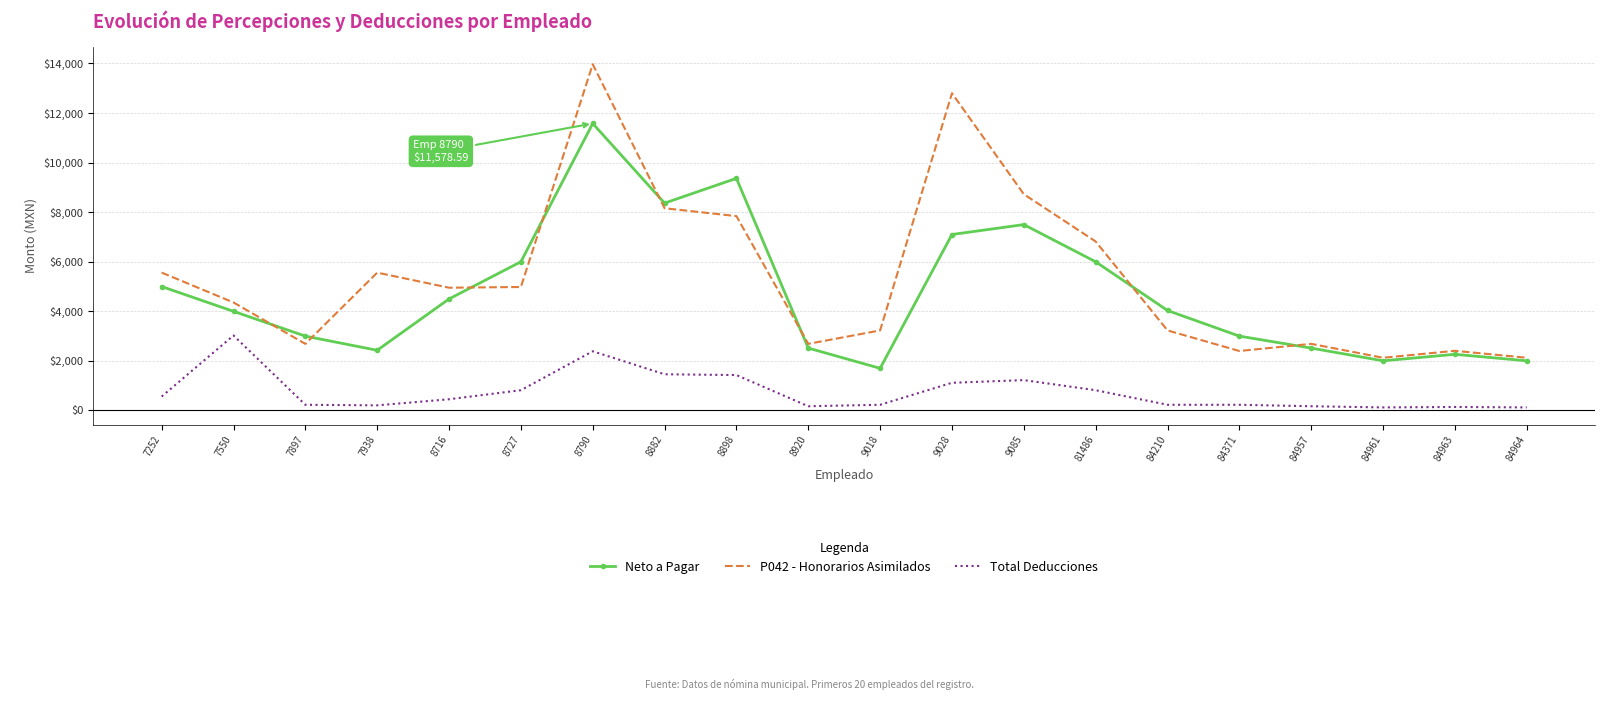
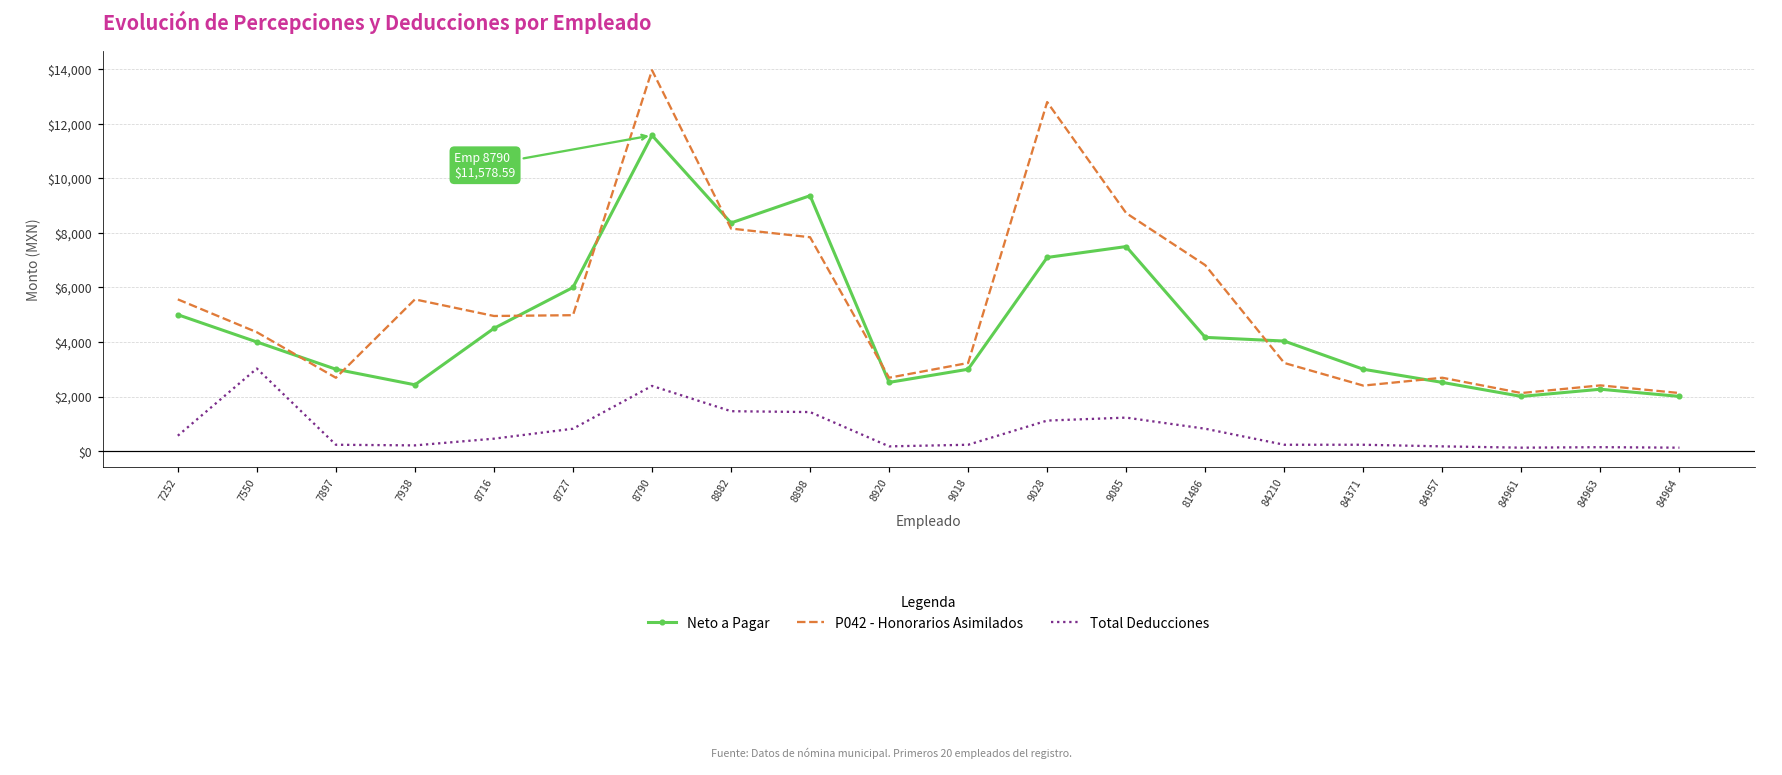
  {
    "Neto a Pagar": {
      "7252": "$5,000",
      "7550": "$4,000",
      "7897": "$3,000",
      "7938": "$2,400",
      "8716": "$4,500",
      "8727": "$6,000",
      "8790": "$11,600",
      "8882": "$8,400",
      "8898": "$9,400",
      "8920": "$2,500",
-     "9018": "$1,700",
+     "9018": "$3,000",
      "9028": "$7,100",
      "9085": "$7,500",
-     "81486": "$6,000",
+     "81486": "$4,200",
      "84210": "$4,000",
      "84371": "$3,000",
      "84957": "$2,500",
      "84961": "$2,000",
      "84963": "$2,300",
      "84964": "$2,000"
    },
    "P042 - Honorarios Asimilados": {
      "7252": "$5,600",
      "7550": "$4,400",
      "7897": "$2,700",
      "7938": "$5,600",
      "8716": "$5,000",
      "8727": "$5,000",
      "8790": "$14,000",
      "8882": "$8,200",
      "8898": "$7,800",
      "8920": "$2,700",
      "9018": "$3,200",
      "9028": "$12,800",
      "9085": "$8,700",
      "81486": "$6,800",
      "84210": "$3,200",
      "84371": "$2,400",
      "84957": "$2,700",
      "84961": "$2,100",
      "84963": "$2,400",
      "84964": "$2,100"
    },
    "Total Deducciones": {
      "7252": "$600",
      "7550": "$3,000",
      "7897": "$200",
      "7938": "$200",
      "8716": "$500",
      "8727": "$800",
      "8790": "$2,400",
      "8882": "$1,500",
      "8898": "$1,400",
      "8920": "$200",
      "9018": "$200",
      "9028": "$1,100",
      "9085": "$1,200",
      "81486": "$800",
      "84210": "$200",
      "84371": "$200",
      "84957": "$200",
      "84961": "$100",
      "84963": "$100",
      "84964": "$100"
    }
  }
